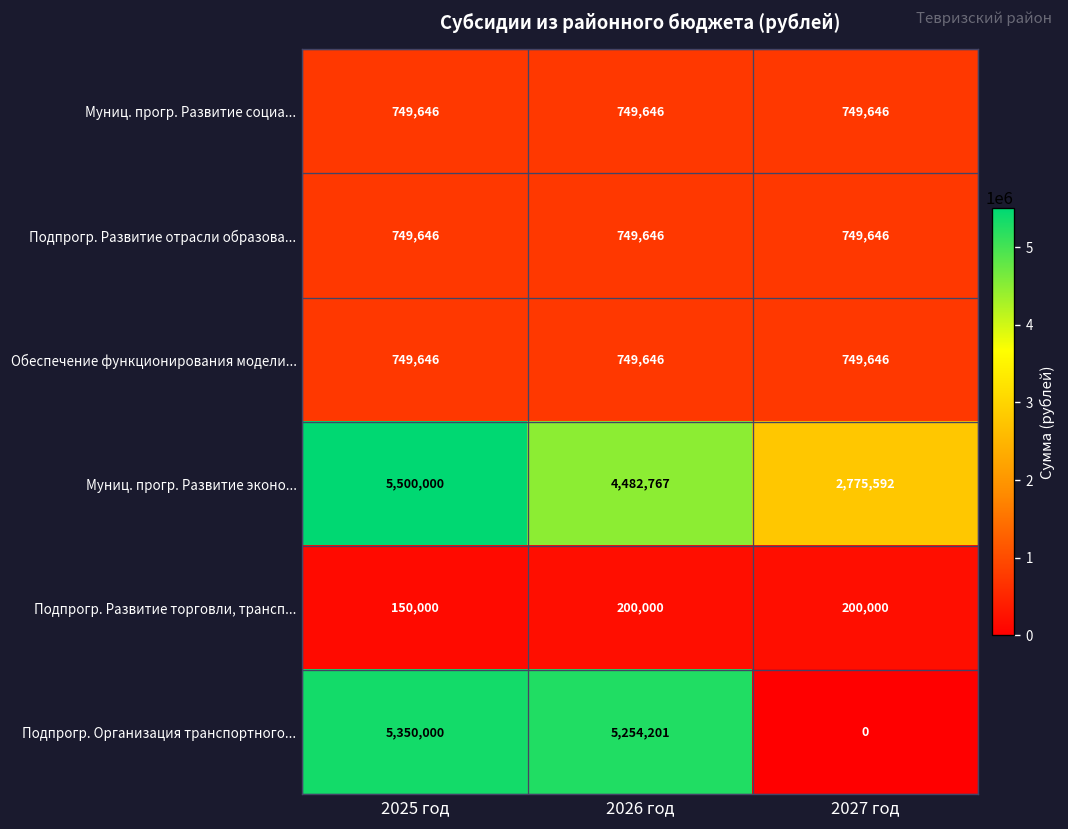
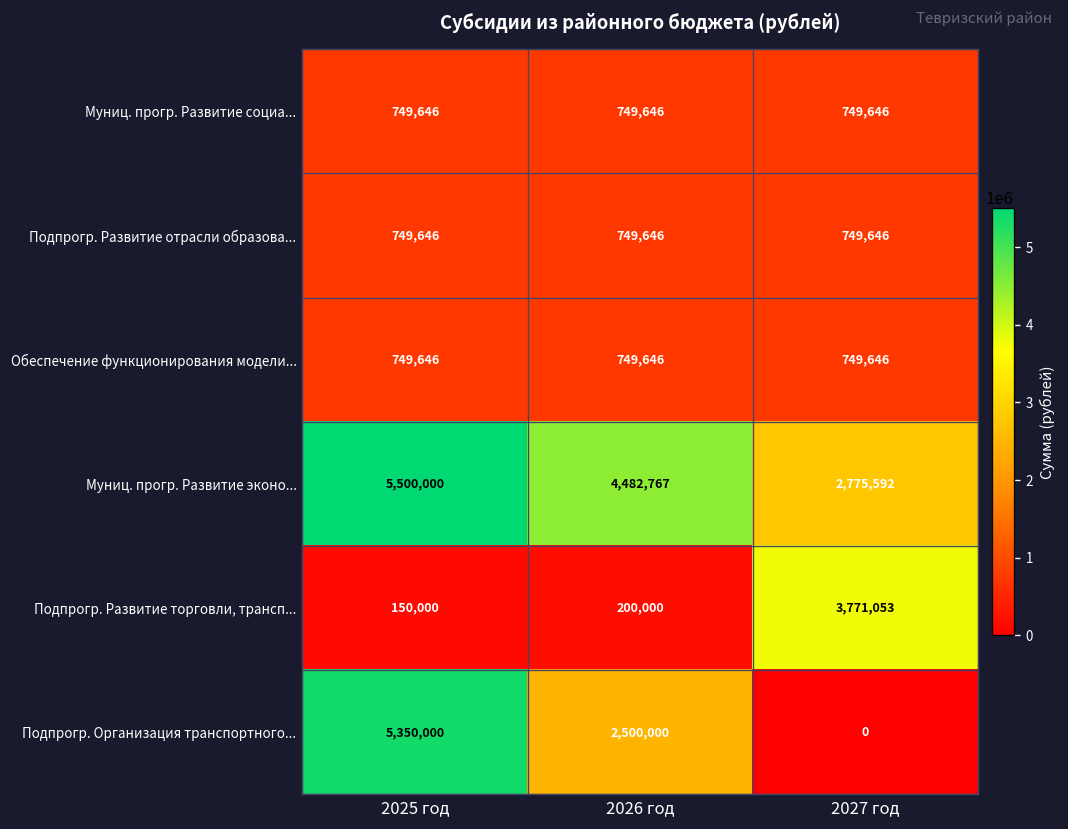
  {
    "Муниц. прогр. Развитие социа...": {
      "2025 год": "749,646",
      "2026 год": "749,646",
      "2027 год": "749,646"
    },
    "Подпрогр. Развитие отрасли образова...": {
      "2025 год": "749,646",
      "2026 год": "749,646",
      "2027 год": "749,646"
    },
    "Обеспечение функционирования модели...": {
      "2025 год": "749,646",
      "2026 год": "749,646",
      "2027 год": "749,646"
    },
    "Муниц. прогр. Развитие эконо...": {
      "2025 год": "5,500,000",
      "2026 год": "4,482,767",
      "2027 год": "2,775,592"
    },
    "Подпрогр. Развитие торговли, трансп...": {
      "2025 год": "150,000",
      "2026 год": "200,000",
-     "2027 год": "200,000"
+     "2027 год": "3,771,053"
    },
    "Подпрогр. Организация транспортного...": {
      "2025 год": "5,350,000",
-     "2026 год": "5,254,201",
+     "2026 год": "2,500,000",
      "2027 год": "0"
    }
  }
